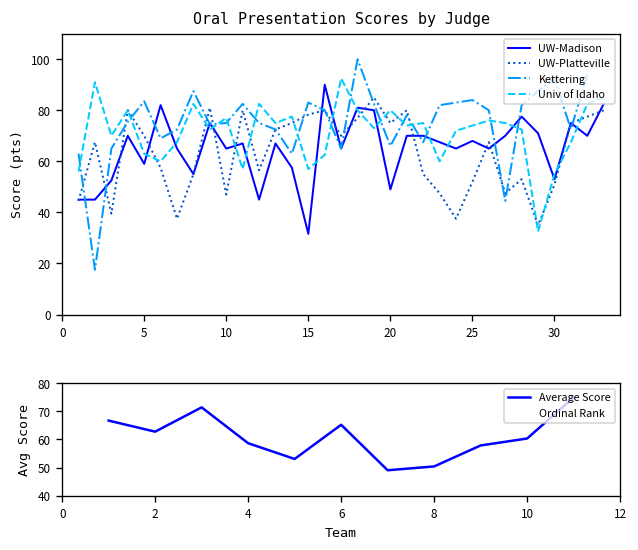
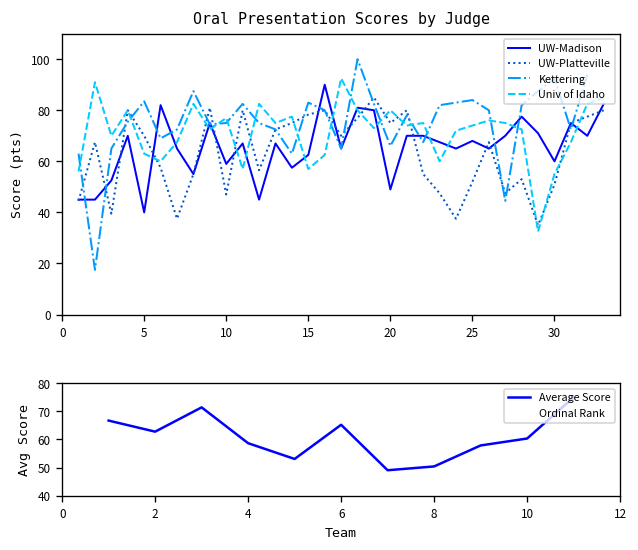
  {
    "Oral Presentation Scores by Judge": {
      "UW-Madison": {
-       "5": 59,
-       "10": 65,
-       "15": 32,
+       "5": 40,
+       "10": 59,
+       "15": 63,
        "20": 49,
        "25": 68,
-       "30": 53
+       "30": 60
      },
      "UW-Platteville": {
        "5": 70,
        "10": 47,
        "15": 78,
        "20": 75,
        "25": 52,
        "30": 51
      }
    }
  }
